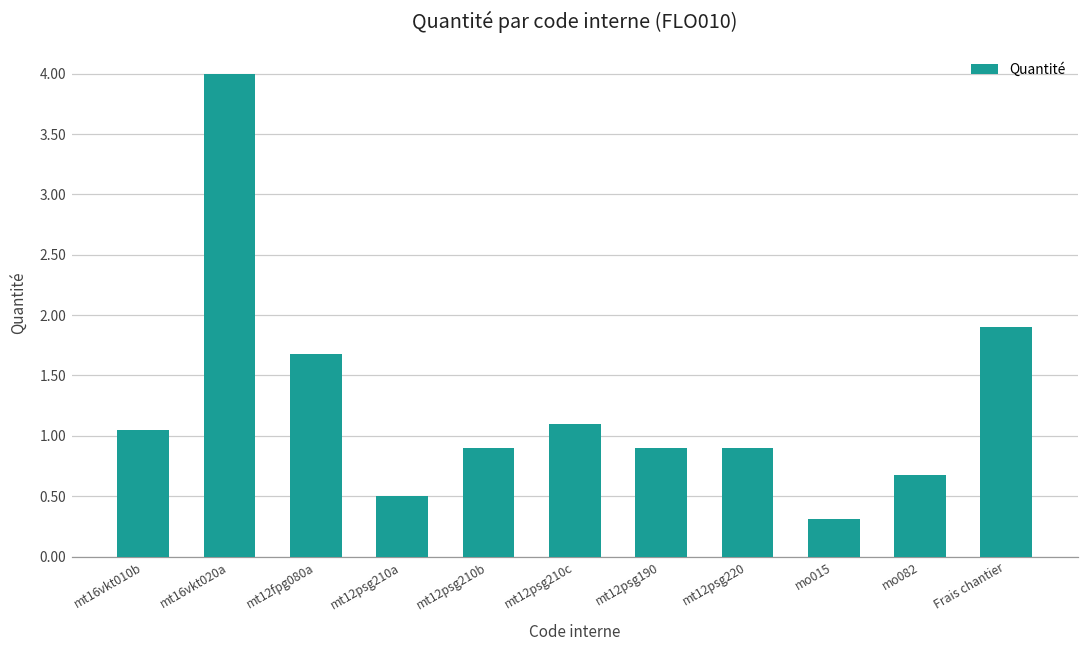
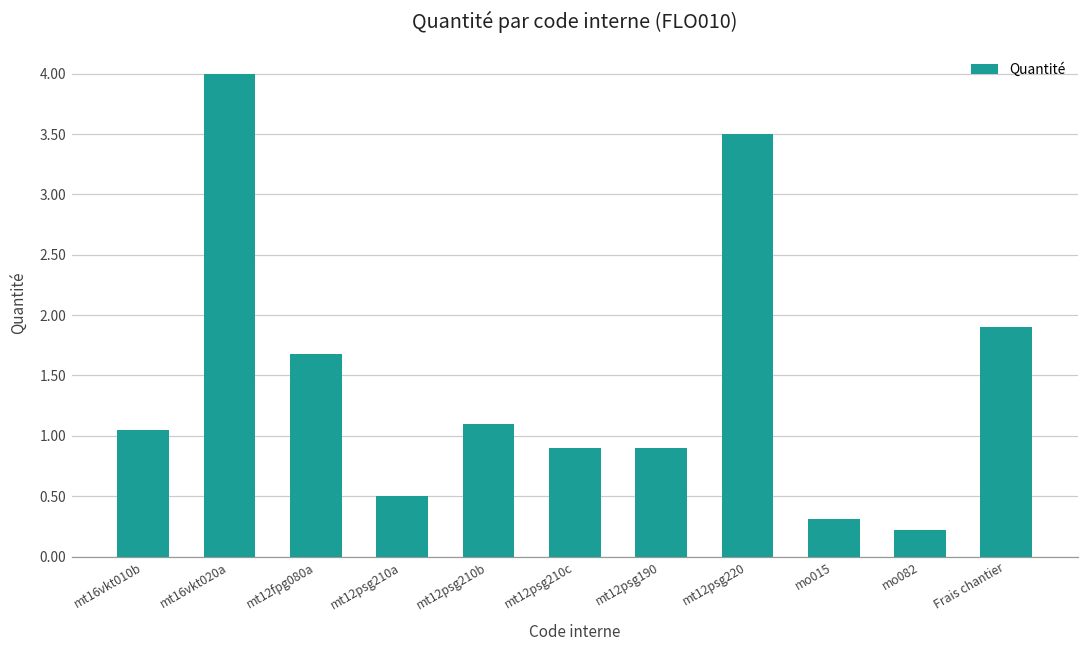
  {
    "mt16vkt010b": 1.05,
    "mt16vkt020a": 4.00,
    "mt12fpg080a": 1.68,
    "mt12psg210a": 0.50,
-   "mt12psg210b": 0.9,
-   "mt12psg210c": 1.1,
+   "mt12psg210b": 1.1,
+   "mt12psg210c": 0.9,
    "mt12psg190": 0.90,
-   "mt12psg220": 0.9,
+   "mt12psg220": 3.5,
    "mo015": 0.31,
-   "mo082": 0.67,
+   "mo082": 0.22,
    "Frais chantier": 1.90
  }
